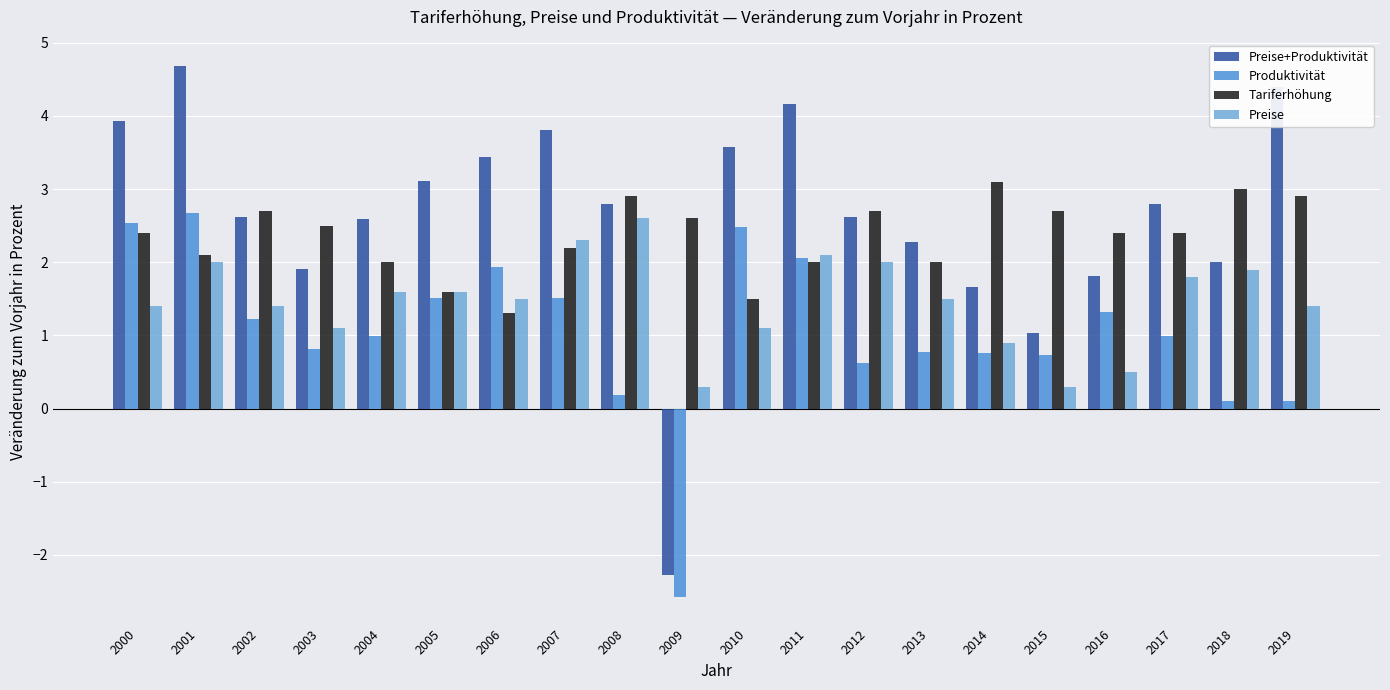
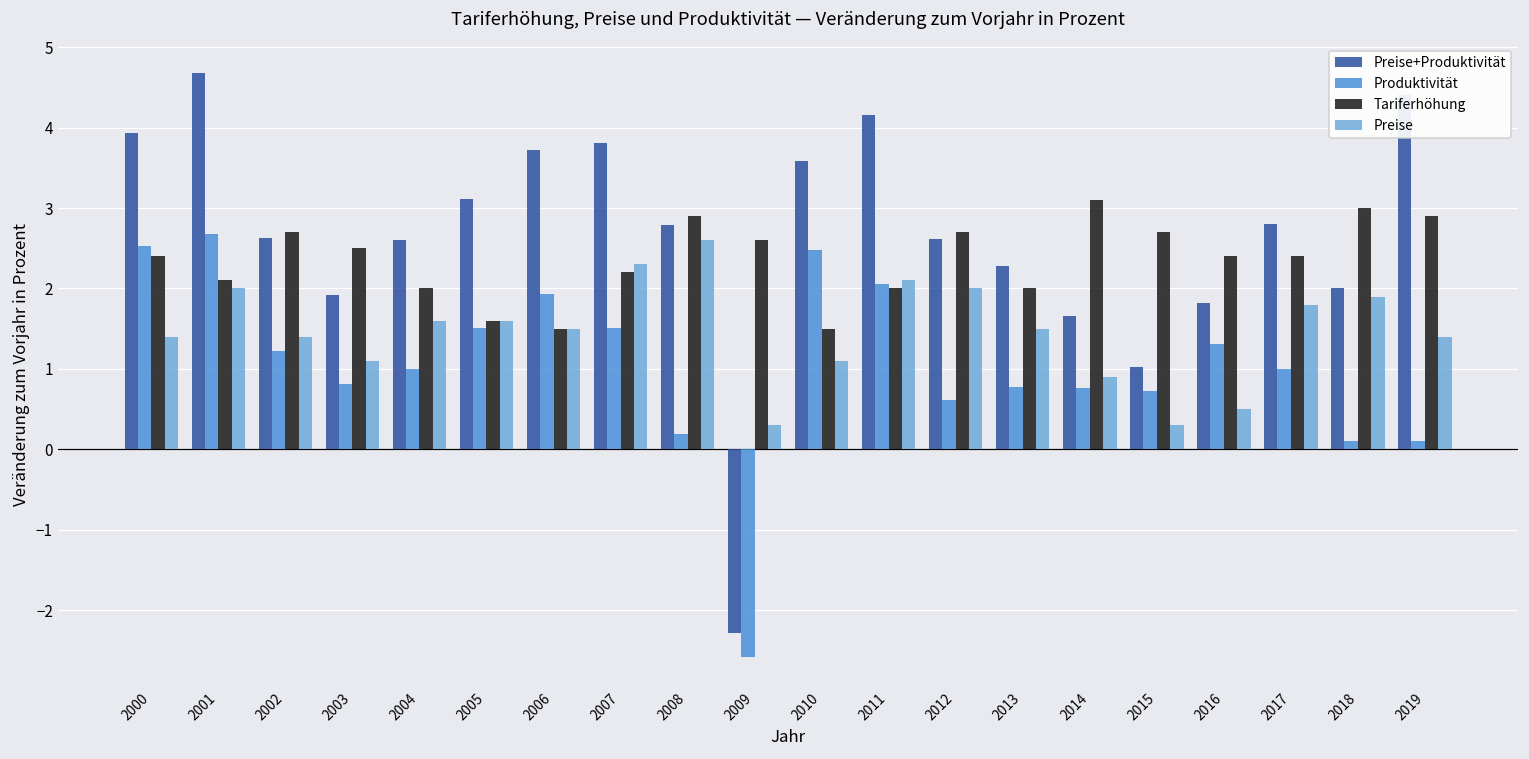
  {
    "Preise+Produktivität": {
      "2000": 3.9,
      "2001": 4.7,
      "2002": 2.6,
      "2003": 1.9,
      "2004": 2.6,
      "2005": 3.1,
-     "2006": 3.4,
+     "2006": 3.7,
      "2007": 3.8,
      "2008": 2.8,
      "2009": -2.3,
      "2010": 3.6,
      "2011": 4.2,
      "2012": 2.6,
      "2013": 2.3,
      "2014": 1.7,
      "2015": 1.0,
      "2016": 1.8,
      "2017": 2.8,
      "2018": 2.0
    },
    "Tariferhöhung": {
      "2000": 2.4,
      "2001": 2.1,
      "2002": 2.7,
      "2003": 2.5,
      "2004": 2.0,
      "2005": 1.6,
-     "2006": 1.3,
+     "2006": 1.5,
      "2007": 2.2,
      "2008": 2.9,
      "2009": 2.6,
      "2010": 1.5,
      "2011": 2.0,
      "2012": 2.7,
      "2013": 2.0,
      "2014": 3.1,
      "2015": 2.7,
      "2016": 2.4,
      "2017": 2.4,
      "2018": 3.0,
      "2019": 2.9
    }
  }
